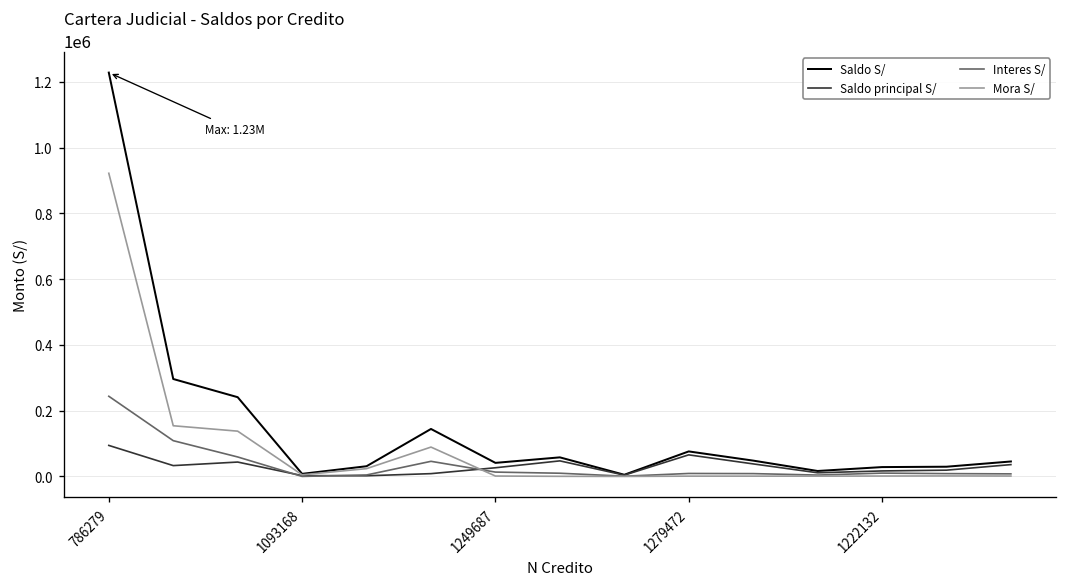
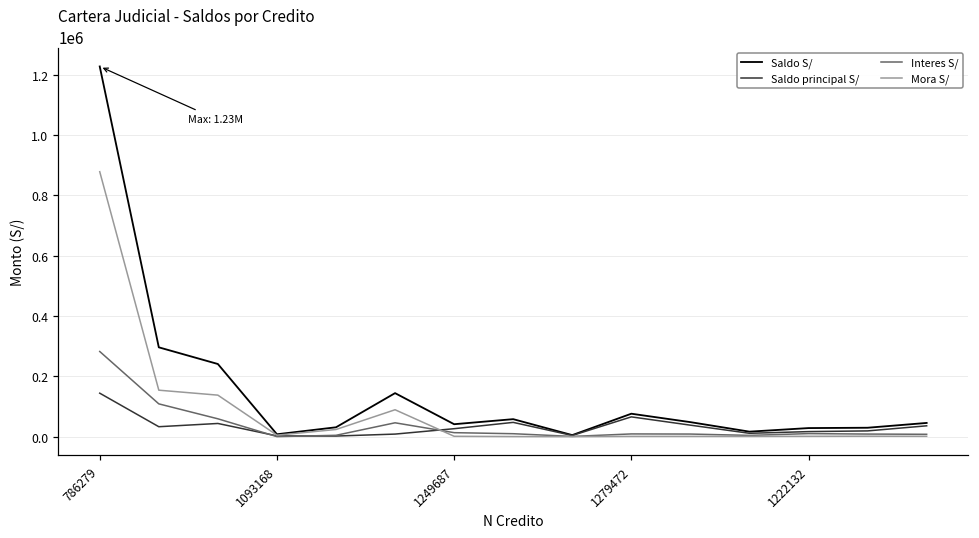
  {
    "Saldo S/": {
      "786279": "1.23M"
    },
    "Saldo principal S/": {
-     "786279": "90000",
+     "786279": "140000",
      "1249687": "30000",
      "1279472": "70000"
    },
    "Interes S/": {
-     "786279": "240000",
+     "786279": "280000",
      "1249687": "10000"
    },
    "Mora S/": {
-     "786279": "920000",
+     "786279": "880000",
      "1249687": "0"
    }
  }
